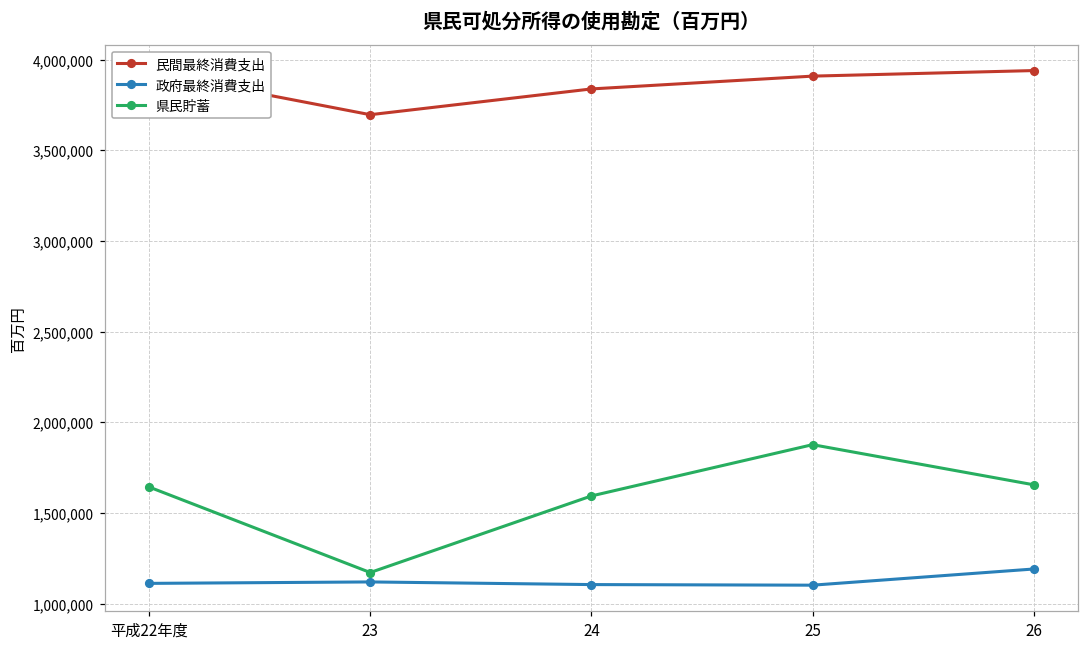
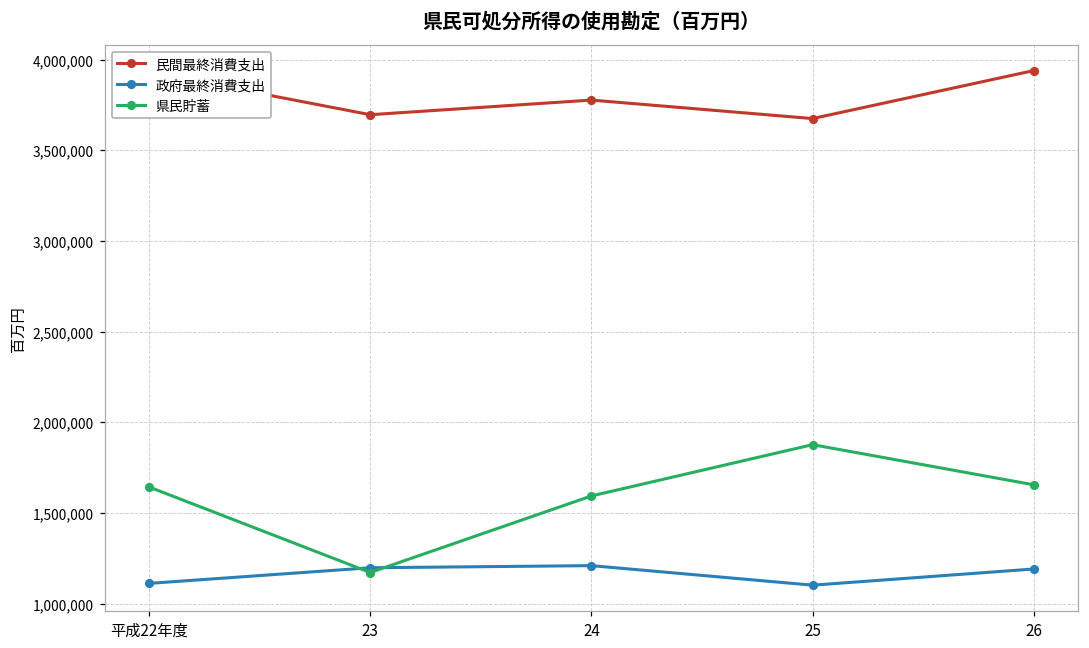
  {
    "民間最終消費支出": {
      "23": "3,700,000",
-     "24": "3,840,000",
-     "25": "3,910,000",
+     "24": "3,780,000",
+     "25": "3,670,000",
      "26": "3,940,000"
    },
    "政府最終消費支出": {
      "平成22年度": "1,110,000",
-     "23": "1,120,000",
-     "24": "1,110,000",
+     "23": "1,200,000",
+     "24": "1,210,000",
      "25": "1,100,000",
      "26": "1,190,000"
    },
    "県民貯蓄": {
      "平成22年度": "1,640,000",
      "23": "1,170,000",
      "24": "1,590,000",
      "25": "1,880,000",
      "26": "1,660,000"
    }
  }
